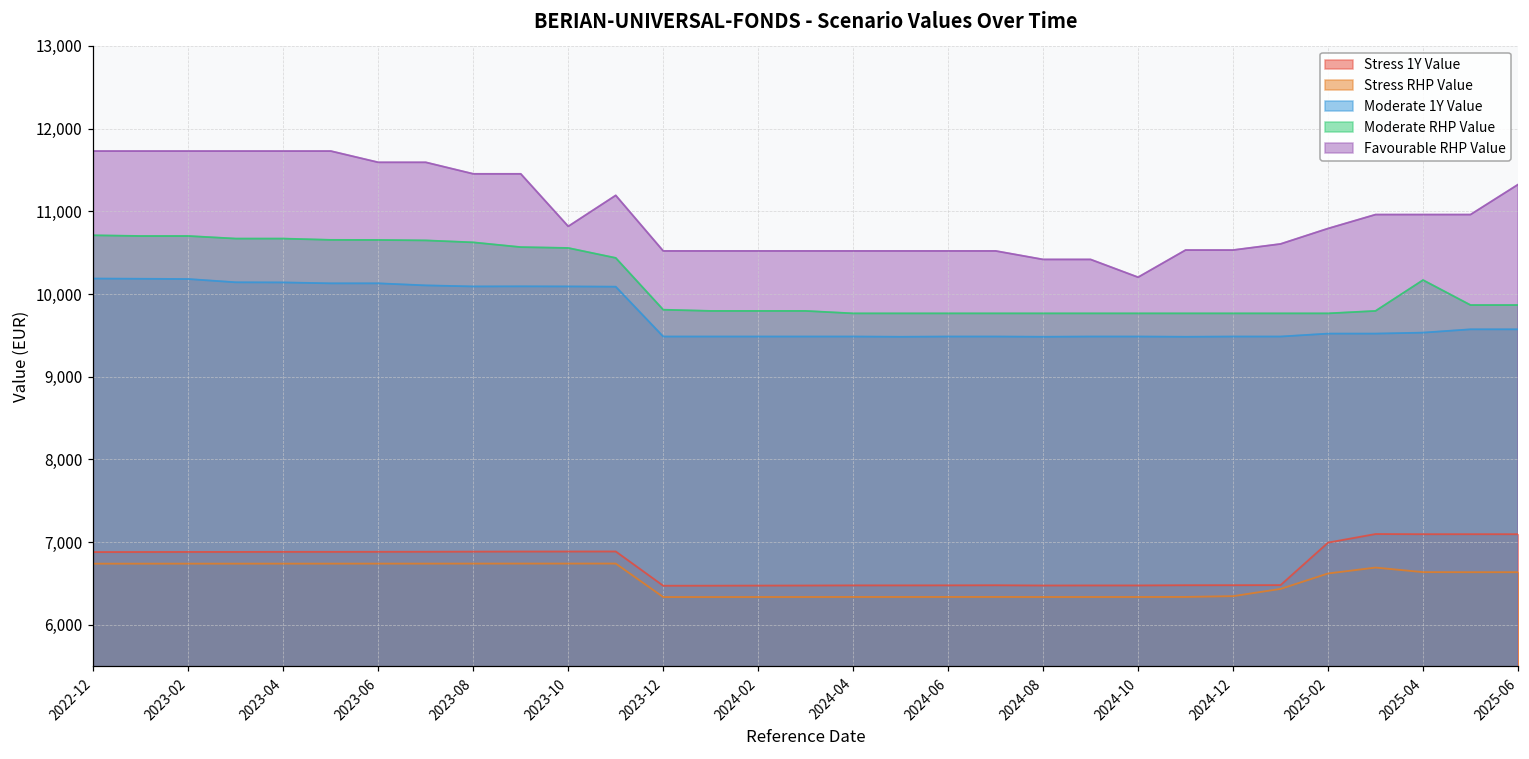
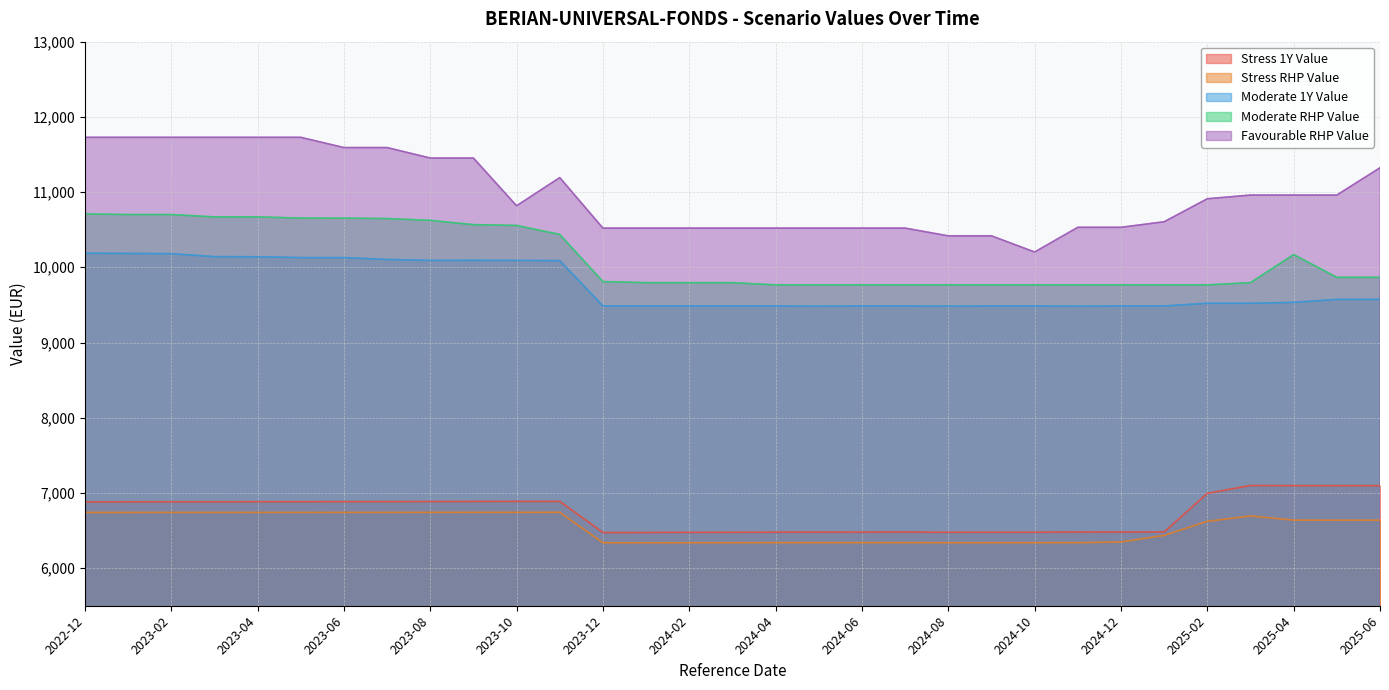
  {
    "Moderate 1Y Value": {
      "2022-12": "10,200",
      "2023-02": "10,200",
      "2023-04": "10,100",
      "2023-06": "10,100",
      "2023-08": "10,100",
      "2023-10": "10,100",
      "2023-12": "9,500",
      "2024-02": "9,500",
      "2024-04": "9,500",
      "2024-06": "9,500",
      "2024-08": "9,500",
      "2024-10": "9,500",
      "2024-12": "9,500",
      "2025-02": "9,500",
      "2025-04": "9,500",
      "2025-06": "9,600"
    },
    "Moderate RHP Value": {
      "2022-12": "10,700",
      "2023-02": "10,700",
      "2023-04": "10,700",
      "2023-06": "10,700",
      "2023-08": "10,600",
      "2023-10": "10,600",
      "2023-12": "9,800",
      "2024-02": "9,800",
      "2024-04": "9,800",
      "2024-06": "9,800",
      "2024-08": "9,800",
      "2024-10": "9,800",
      "2024-12": "9,800",
      "2025-02": "9,800",
      "2025-04": "10,200",
      "2025-06": "9,900"
    },
    "Favourable RHP Value": {
      "2022-12": "11,700",
      "2023-02": "11,700",
      "2023-04": "11,700",
      "2023-06": "11,600",
      "2023-08": "11,500",
      "2023-10": "10,800",
      "2023-12": "10,500",
      "2024-02": "10,500",
      "2024-04": "10,500",
      "2024-06": "10,500",
      "2024-08": "10,400",
      "2024-10": "10,200",
      "2024-12": "10,500",
-     "2025-02": "10,800",
+     "2025-02": "10,900",
      "2025-04": "11,000",
      "2025-06": "11,300"
    }
  }
